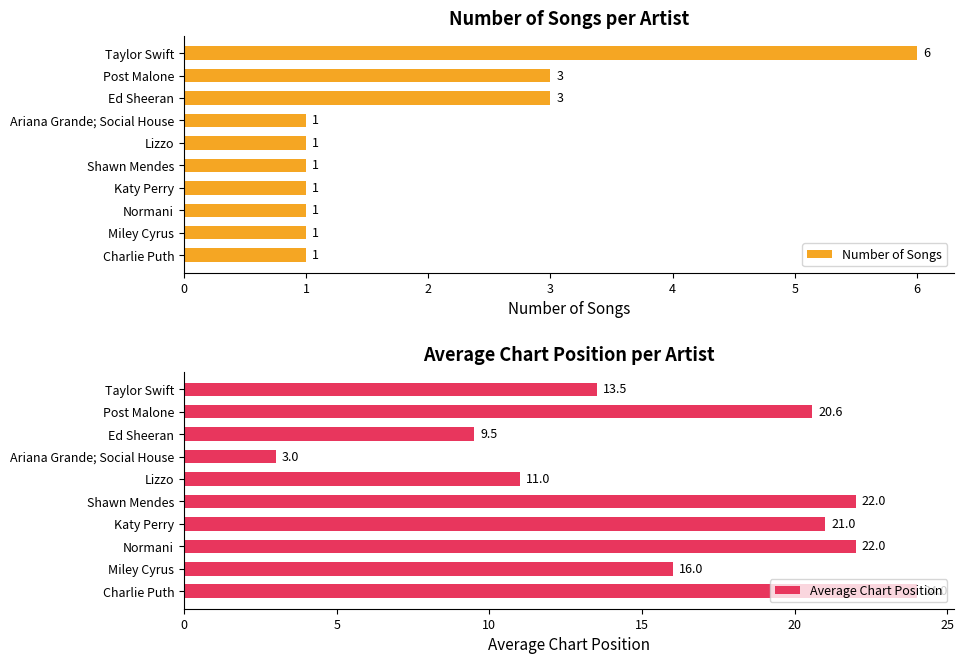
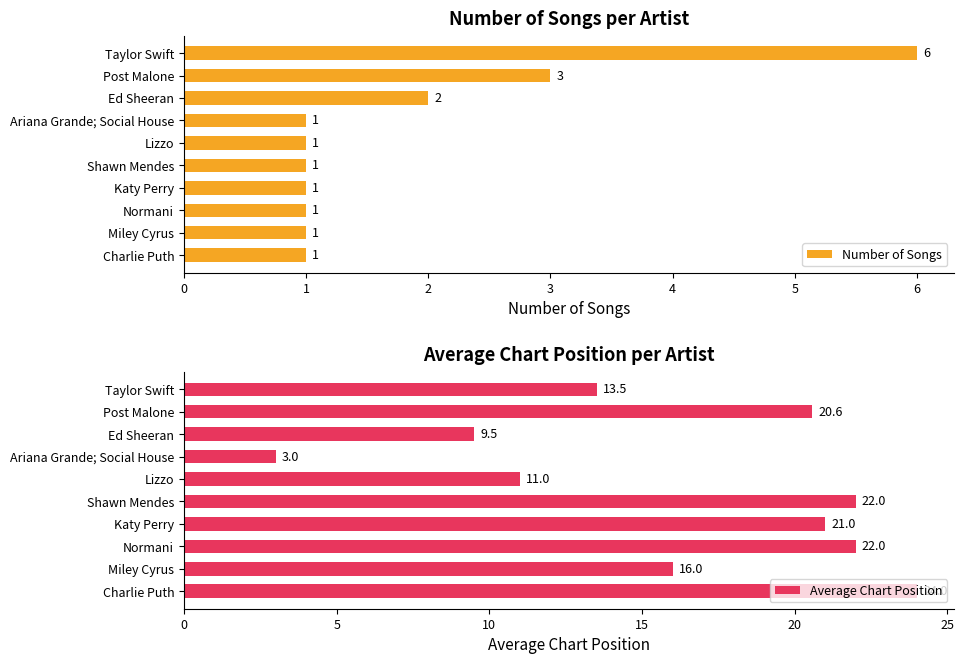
  {
    "Number of Songs per Artist": {
      "Taylor Swift": 6,
      "Post Malone": 3,
-     "Ed Sheeran": 3,
+     "Ed Sheeran": 2,
      "Ariana Grande; Social House": 1,
      "Lizzo": 1,
      "Shawn Mendes": 1,
      "Katy Perry": 1,
      "Normani": 1,
      "Miley Cyrus": 1,
      "Charlie Puth": 1
    },
    "Average Chart Position per Artist": {
      "Taylor Swift": 13.5,
      "Post Malone": 20.6,
      "Ed Sheeran": 9.5,
      "Ariana Grande; Social House": 3.0,
      "Lizzo": 11.0,
      "Shawn Mendes": 22.0,
      "Katy Perry": 21.0,
      "Normani": 22.0,
      "Miley Cyrus": 16.0
    }
  }
